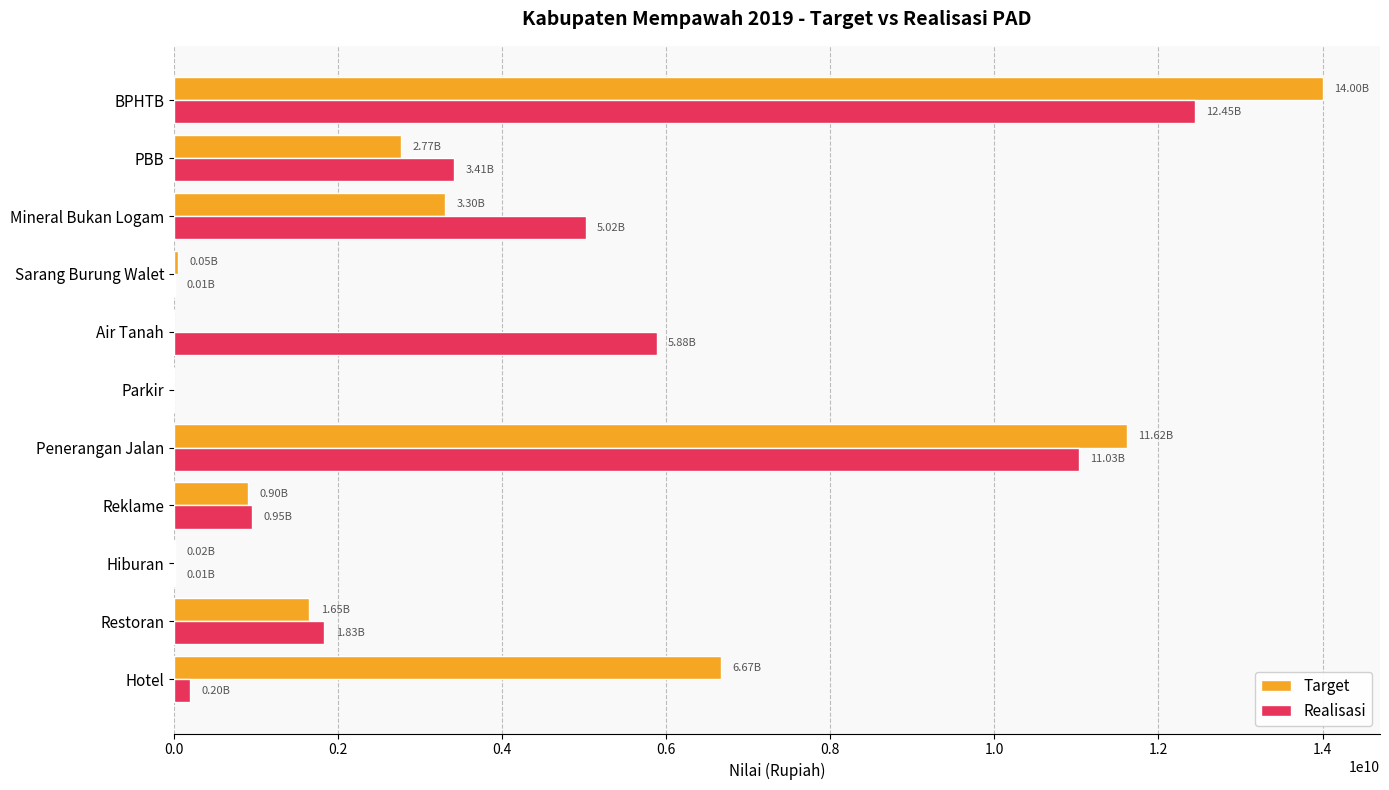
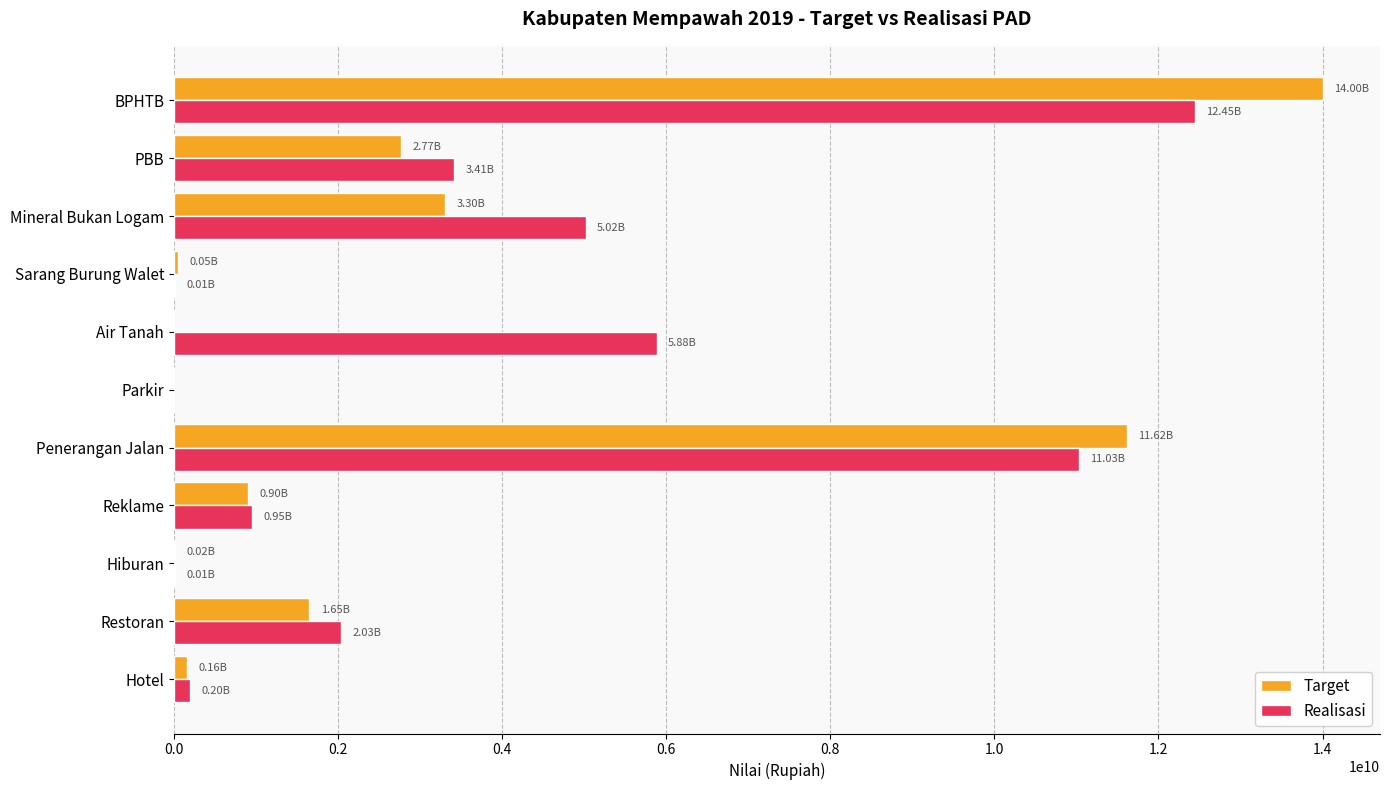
  {
    "Target": {
      "BPHTB": "14.00B",
      "PBB": "2.77B",
      "Mineral Bukan Logam": "3.30B",
      "Sarang Burung Walet": "0.05B",
      "Penerangan Jalan": "11.62B",
      "Reklame": "0.90B",
      "Hiburan": "0.02B",
      "Restoran": "1.65B",
-     "Hotel": "6.67B"
+     "Hotel": "0.16B"
    },
    "Realisasi": {
      "BPHTB": "12.45B",
      "PBB": "3.41B",
      "Mineral Bukan Logam": "5.02B",
      "Sarang Burung Walet": "0.01B",
      "Air Tanah": "5.88B",
      "Penerangan Jalan": "11.03B",
      "Reklame": "0.95B",
      "Hiburan": "0.01B",
-     "Restoran": "1.83B",
+     "Restoran": "2.03B",
      "Hotel": "0.20B"
    }
  }
